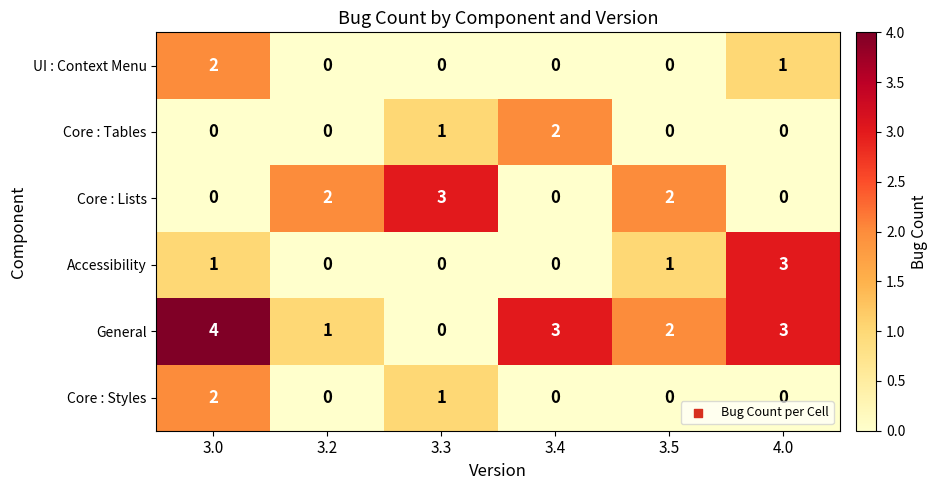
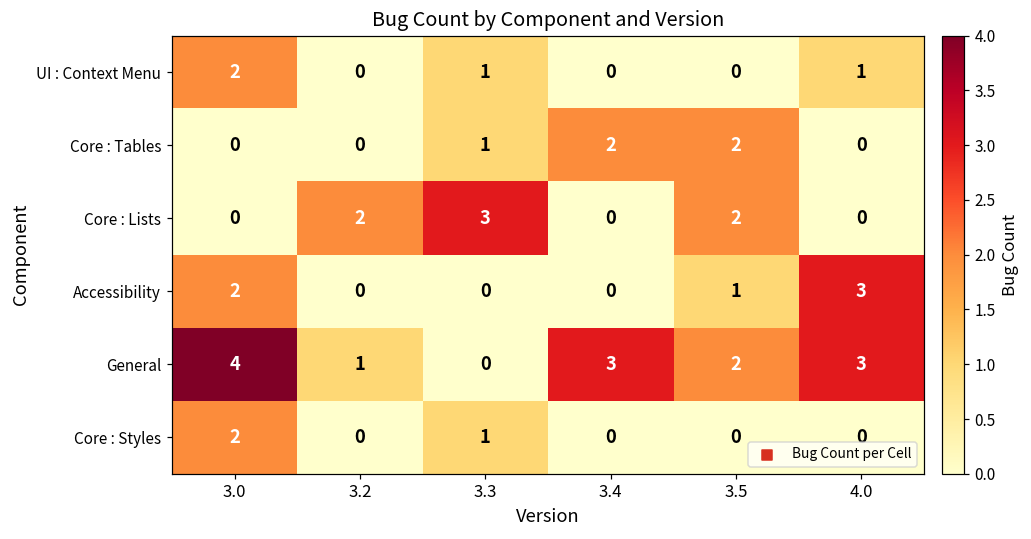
  {
    "UI : Context Menu": {
      "3.0": 2,
      "3.2": 0,
-     "3.3": 0,
+     "3.3": 1,
      "3.4": 0,
      "3.5": 0,
      "4.0": 1
    },
    "Core : Tables": {
      "3.0": 0,
      "3.2": 0,
      "3.3": 1,
      "3.4": 2,
-     "3.5": 0,
+     "3.5": 2,
      "4.0": 0
    },
    "Core : Lists": {
      "3.0": 0,
      "3.2": 2,
      "3.3": 3,
      "3.4": 0,
      "3.5": 2,
      "4.0": 0
    },
    "Accessibility": {
-     "3.0": 1,
+     "3.0": 2,
      "3.2": 0,
      "3.3": 0,
      "3.4": 0,
      "3.5": 1,
      "4.0": 3
    },
    "General": {
      "3.0": 4,
      "3.2": 1,
      "3.3": 0,
      "3.4": 3,
      "3.5": 2,
      "4.0": 3
    },
    "Core : Styles": {
      "3.0": 2,
      "3.2": 0,
      "3.3": 1,
      "3.4": 0,
      "3.5": 0
    }
  }
